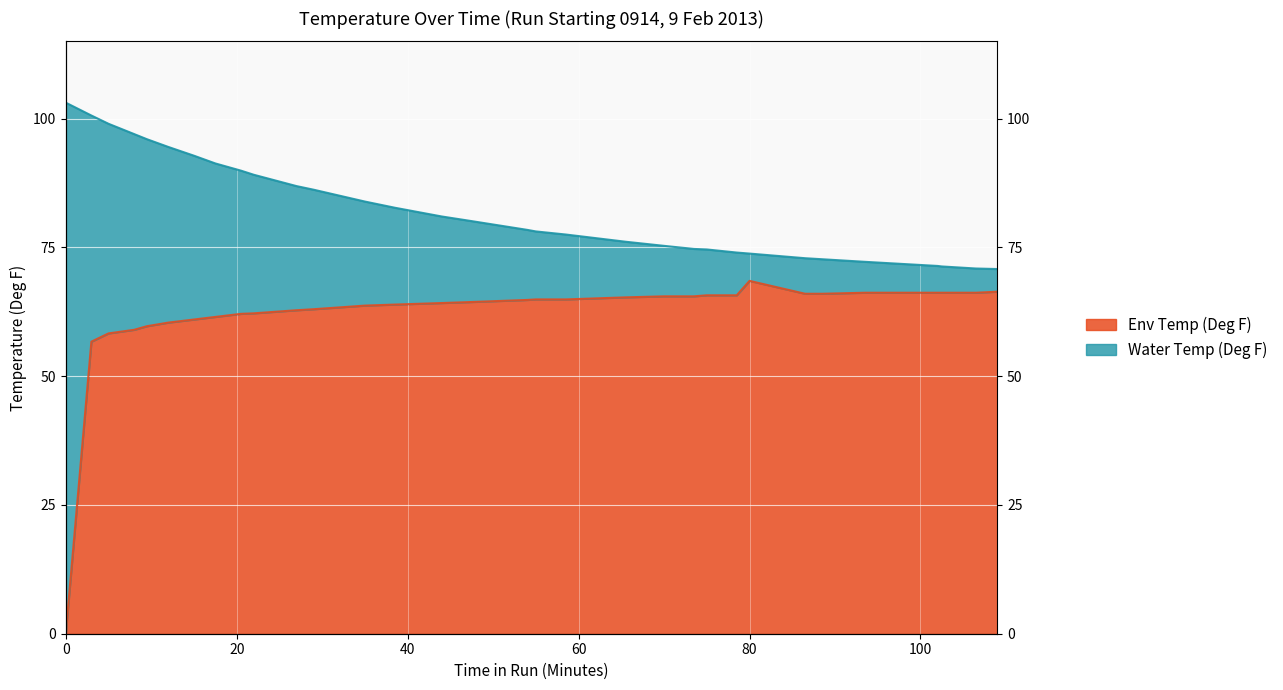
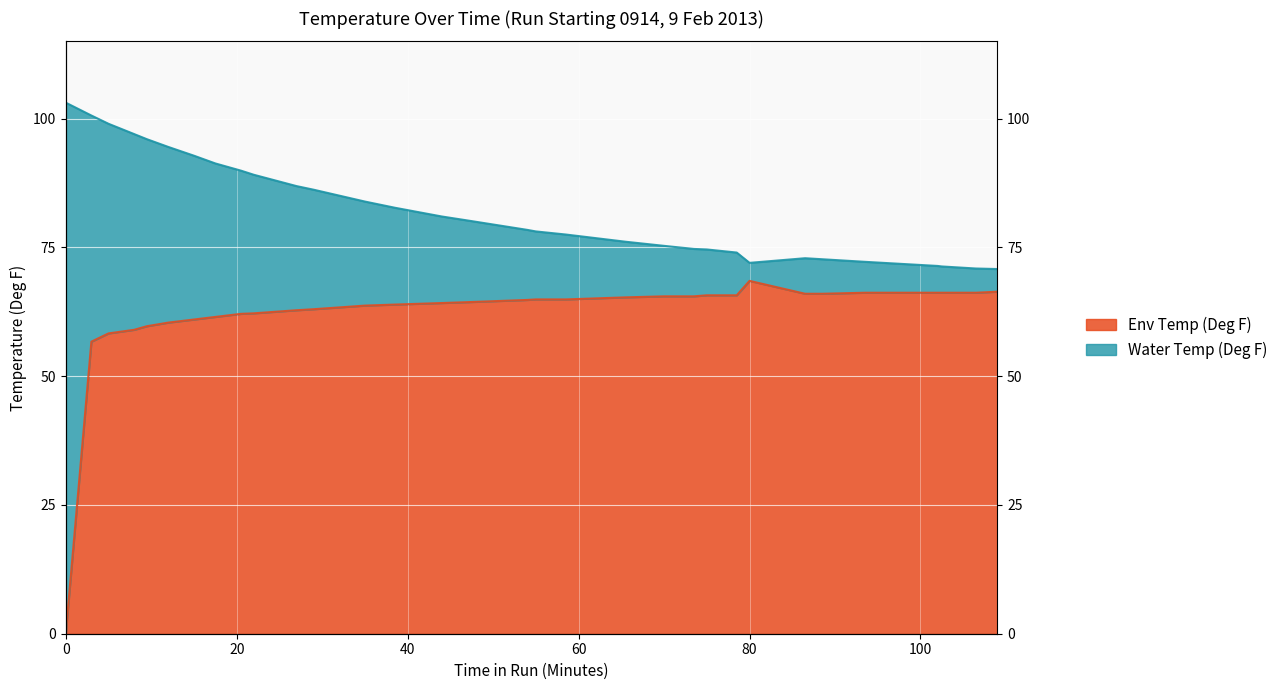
  {
    "Water Temp (Deg F)": {
      "0": 103,
-     "80": 74
+     "80": 72
    },
    "Env Temp (Deg F)": {
      "0": 0,
      "80": 69
    }
  }
